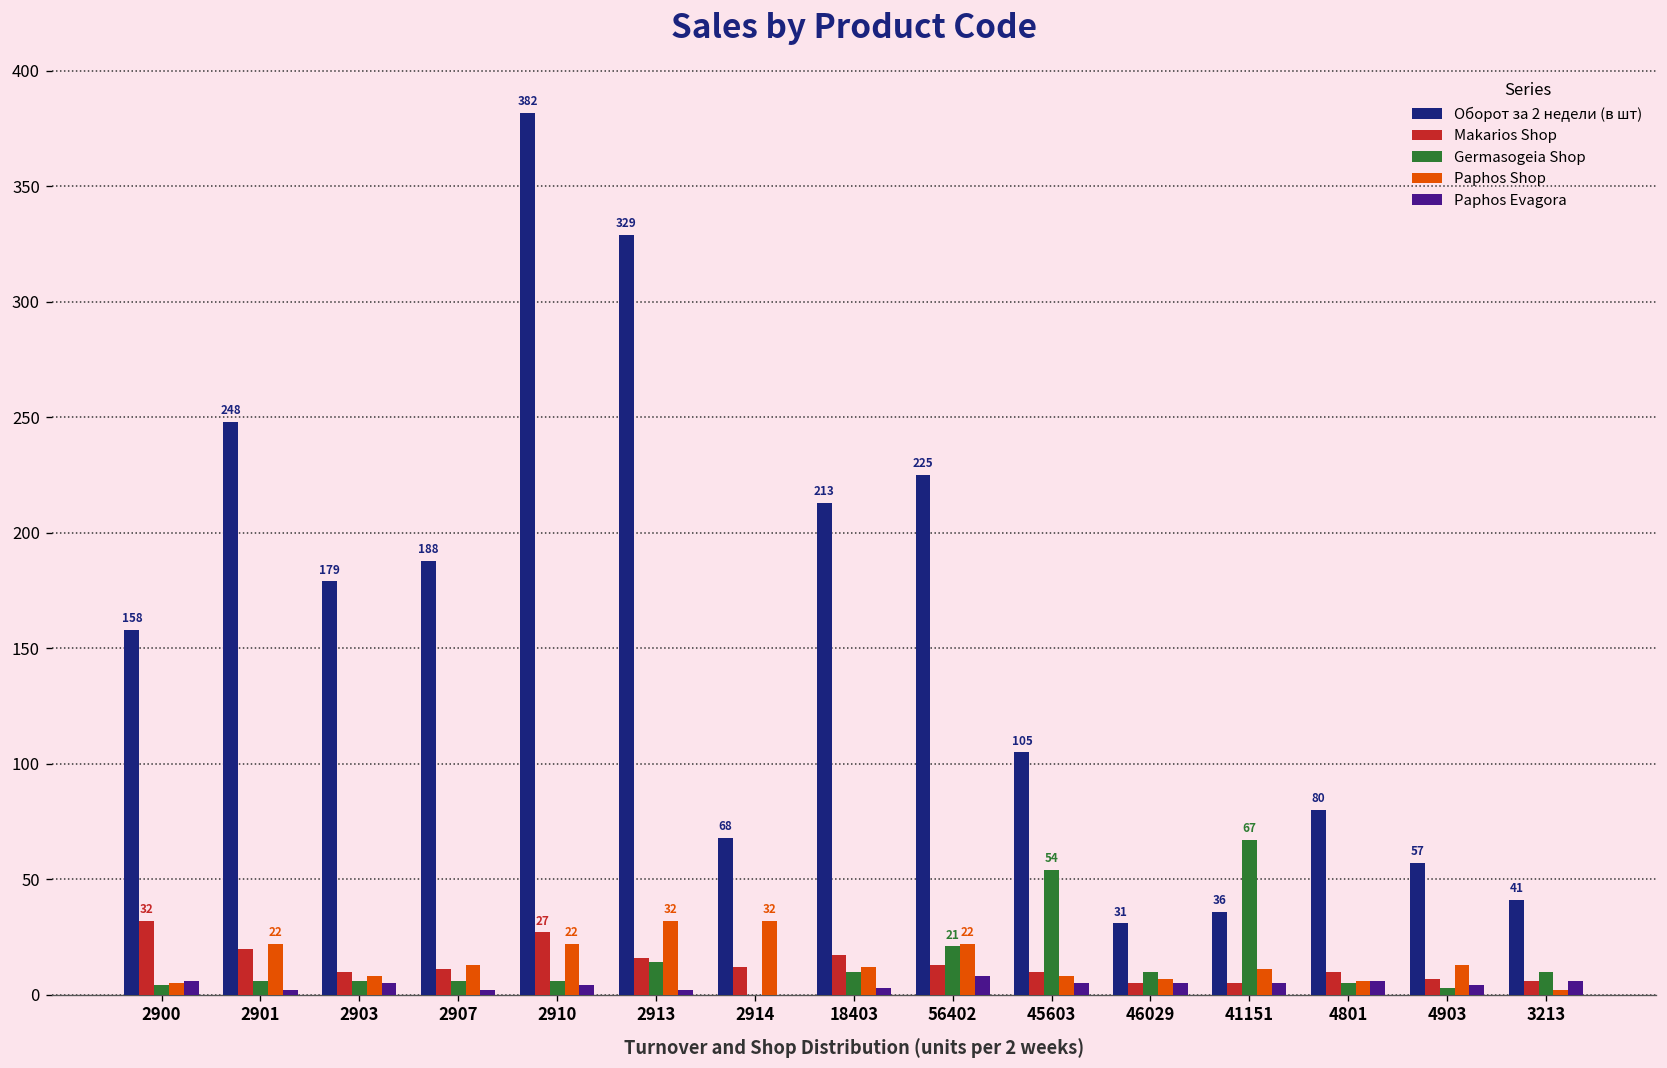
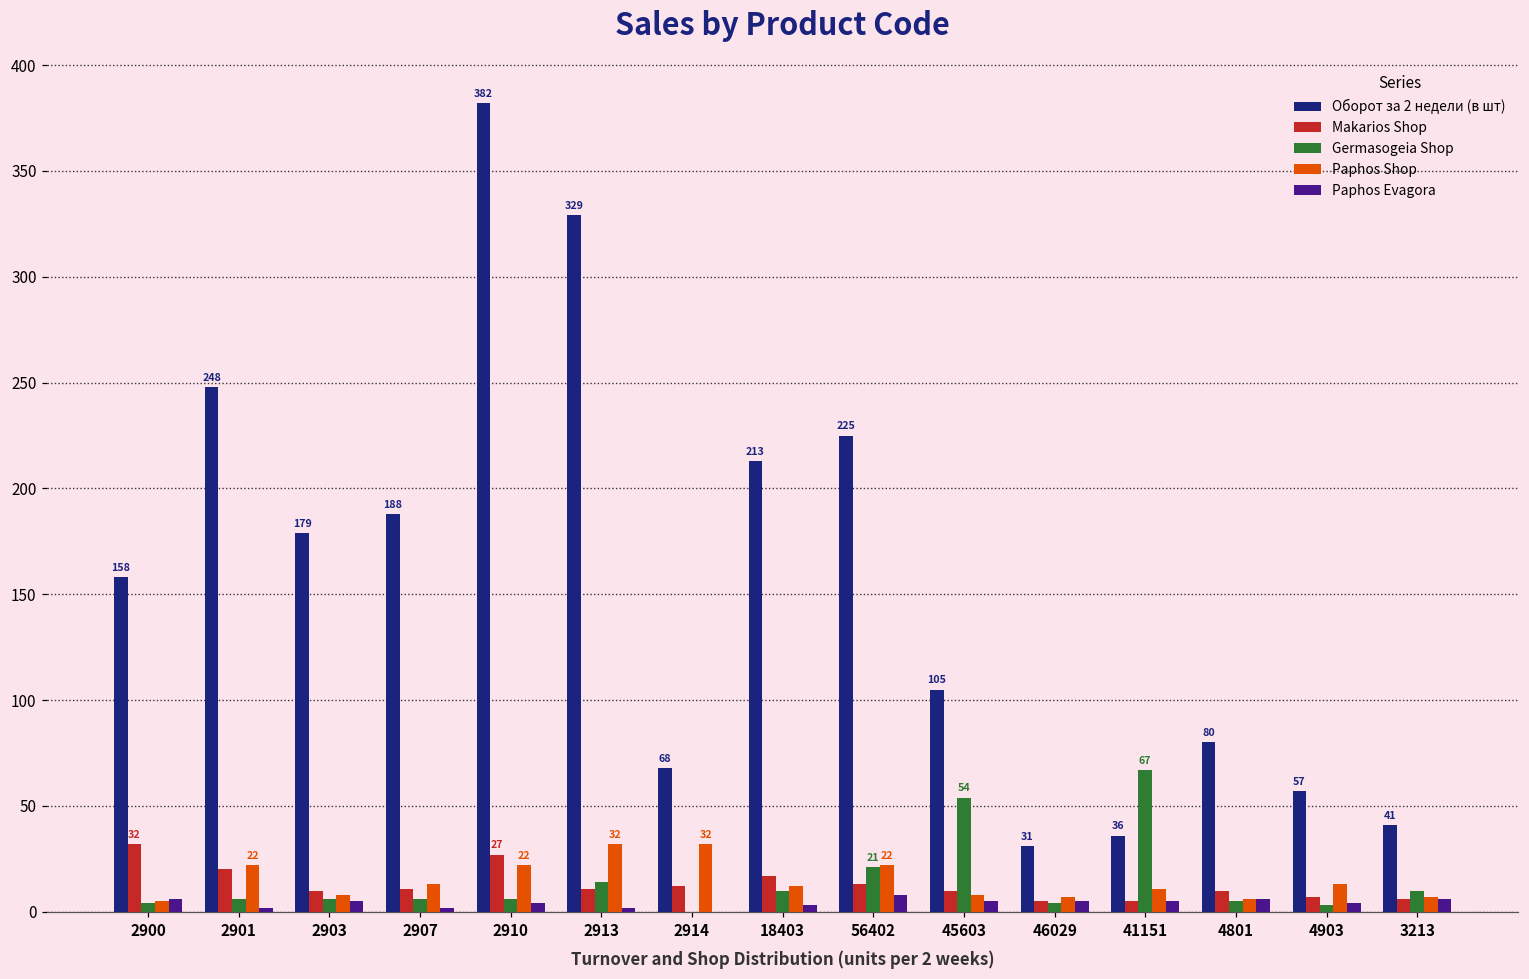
  {
    "Makarios Shop": {
      "2901": 20,
      "2903": 10,
      "2907": 11,
-     "2913": 16,
+     "2913": 11,
      "2914": 12,
      "18403": 17,
      "56402": 13,
      "45603": 10,
      "46029": 5,
      "41151": 5,
      "4801": 10,
      "4903": 7,
      "3213": 6
    },
    "Germasogeia Shop": {
      "2900": 4,
      "2901": 6,
      "2903": 6,
      "2907": 6,
      "2910": 6,
      "2913": 14,
      "2914": 0,
      "18403": 10,
-     "46029": 10,
+     "46029": 4,
      "4801": 5,
      "4903": 3,
      "3213": 10
    },
    "Paphos Shop": {
      "2900": 5,
      "2903": 8,
      "2907": 13,
      "18403": 12,
      "45603": 8,
      "46029": 7,
      "41151": 11,
      "4801": 6,
      "4903": 13,
-     "3213": 2
+     "3213": 7
    }
  }
